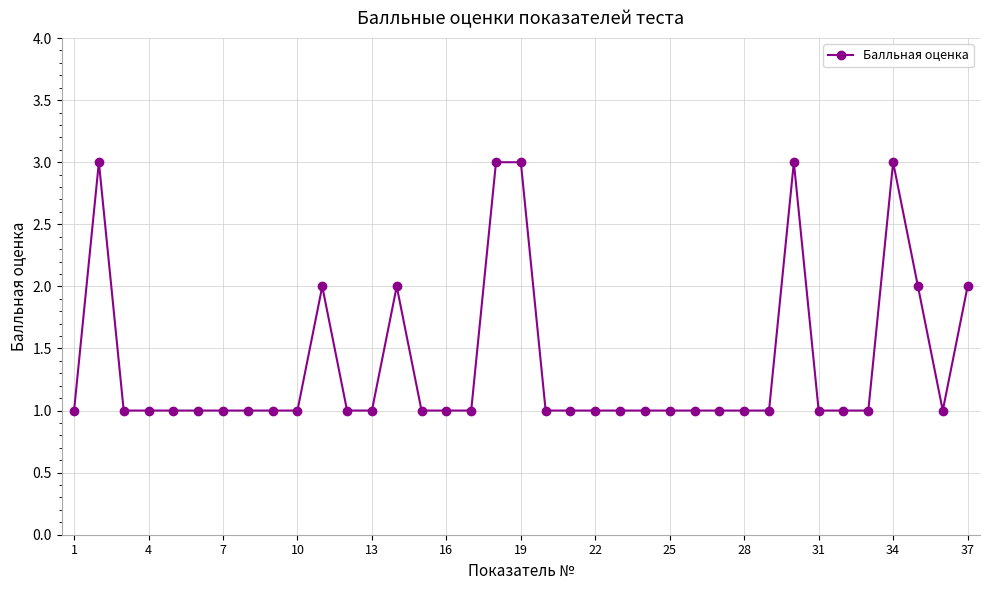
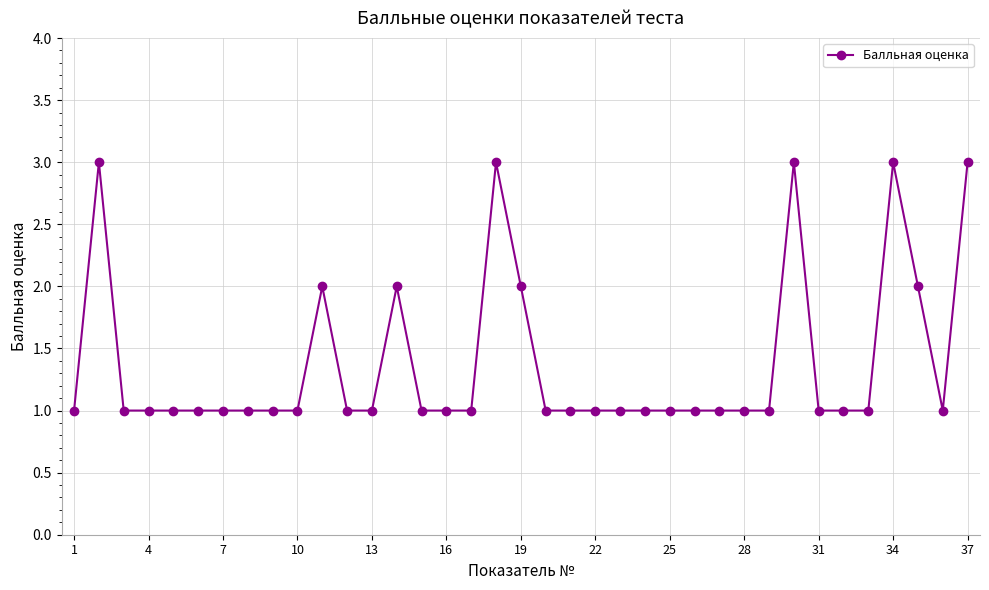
  {
    "1": 1,
    "4": 1,
    "7": 1,
    "10": 1,
    "13": 1,
    "16": 1,
-   "19": 3,
+   "19": 2,
    "22": 1,
    "25": 1,
    "28": 1,
    "31": 1,
    "34": 3,
-   "37": 2
+   "37": 3
  }
